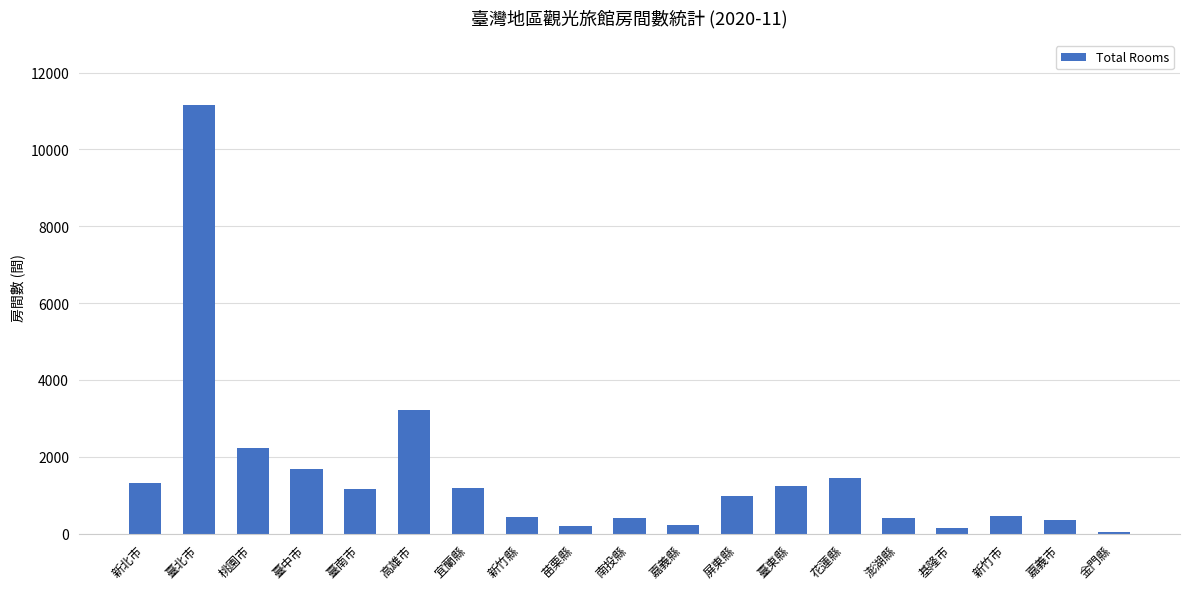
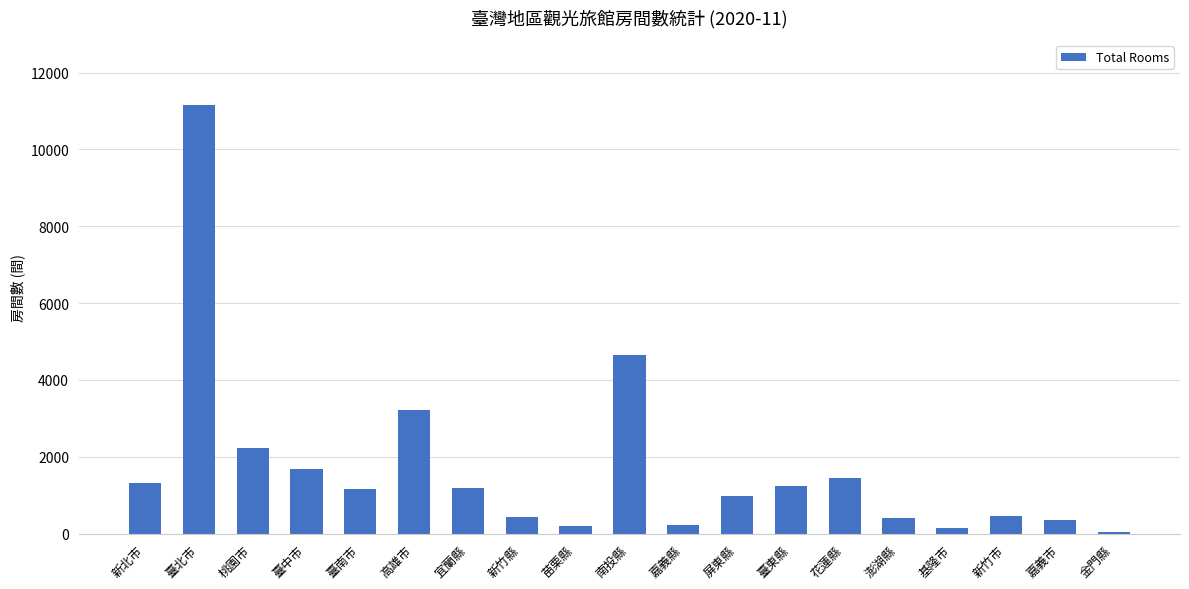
  {
    "新北市": 1300,
    "臺北市": 11200,
    "桃園市": 2200,
    "臺中市": 1700,
    "臺南市": 1200,
    "高雄市": 3200,
    "宜蘭縣": 1200,
    "新竹縣": 400,
    "苗栗縣": 200,
-   "南投縣": 400,
+   "南投縣": 4700,
    "嘉義縣": 200,
    "屏東縣": 1000,
    "臺東縣": 1200,
    "花蓮縣": 1400,
    "澎湖縣": 400,
    "基隆市": 100,
    "新竹市": 500,
    "嘉義市": 400
  }
